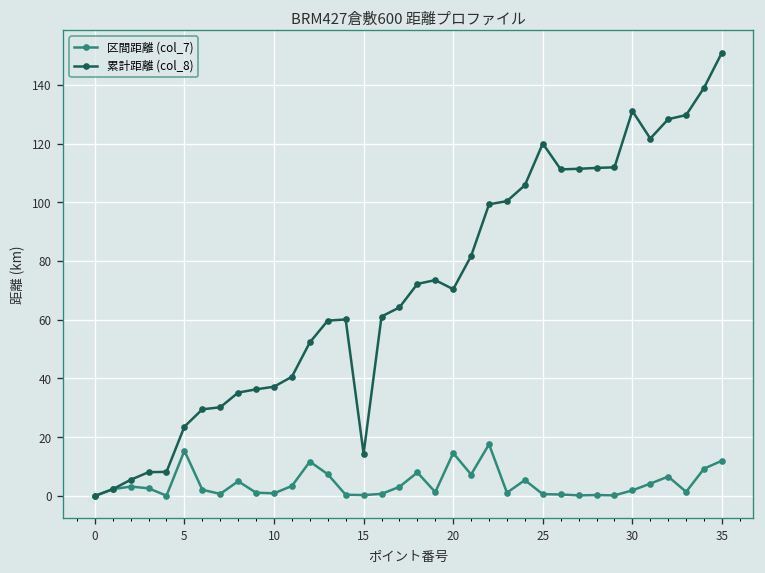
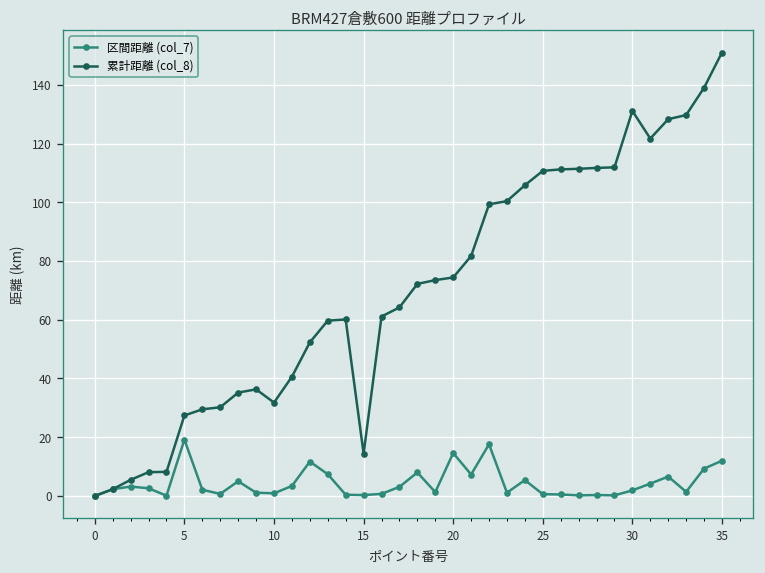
  {
    "区間距離 (col_7)": {
-     "5": 15,
+     "5": 19,
      "10": 1,
      "15": 0,
      "20": 15,
      "25": 1,
      "30": 2,
      "35": 12
    },
    "累計距離 (col_8)": {
-     "5": 24,
-     "10": 37,
+     "5": 27,
+     "10": 32,
      "15": 14,
-     "20": 70,
-     "25": 120,
+     "20": 74,
+     "25": 111,
      "30": 131,
      "35": 151
    }
  }
